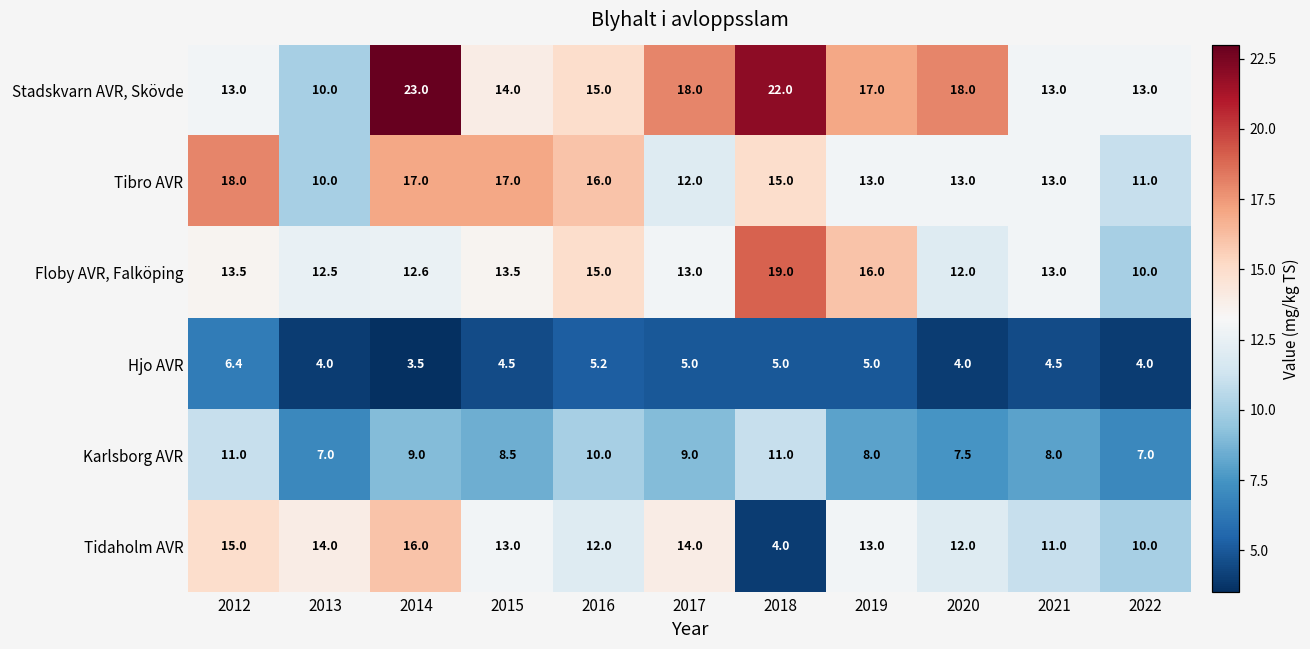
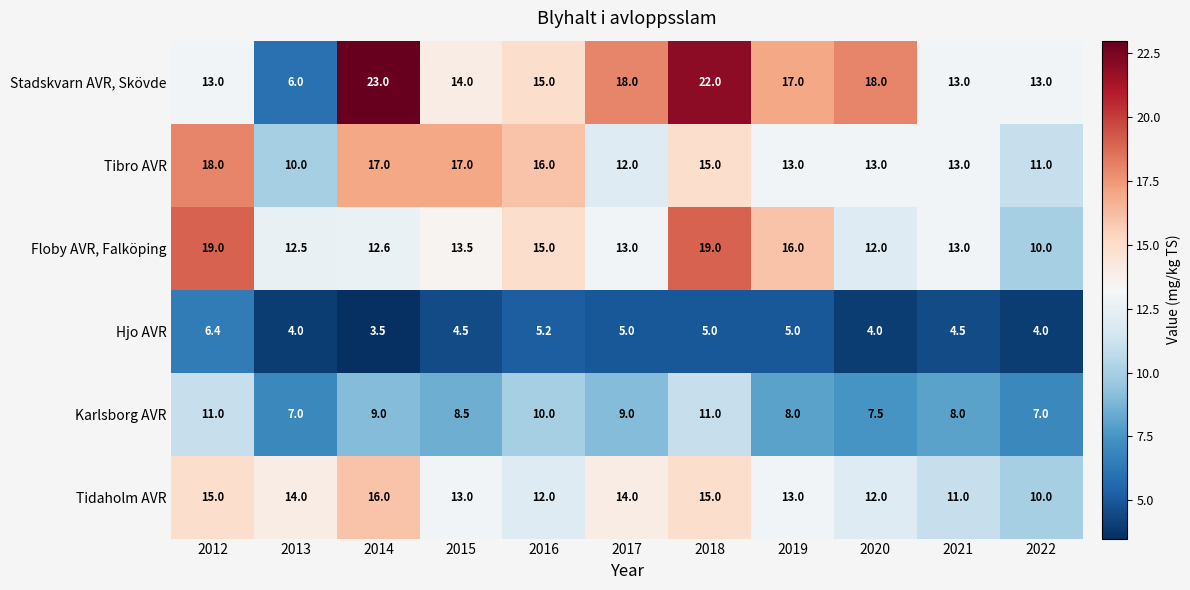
  {
    "Stadskvarn AVR, Skövde": {
      "2012": 13.0,
-     "2013": 10.0,
+     "2013": 6.0,
      "2014": 23.0,
      "2015": 14.0,
      "2016": 15.0,
      "2017": 18.0,
      "2018": 22.0,
      "2019": 17.0,
      "2020": 18.0,
      "2021": 13.0,
      "2022": 13.0
    },
    "Tibro AVR": {
      "2012": 18.0,
      "2013": 10.0,
      "2014": 17.0,
      "2015": 17.0,
      "2016": 16.0,
      "2017": 12.0,
      "2018": 15.0,
      "2019": 13.0,
      "2020": 13.0,
      "2021": 13.0,
      "2022": 11.0
    },
    "Floby AVR, Falköping": {
-     "2012": 13.5,
+     "2012": 19.0,
      "2013": 12.5,
      "2014": 12.6,
      "2015": 13.5,
      "2016": 15.0,
      "2017": 13.0,
      "2018": 19.0,
      "2019": 16.0,
      "2020": 12.0,
      "2021": 13.0,
      "2022": 10.0
    },
    "Hjo AVR": {
      "2012": 6.4,
      "2013": 4.0,
      "2014": 3.5,
      "2015": 4.5,
      "2016": 5.2,
      "2017": 5.0,
      "2018": 5.0,
      "2019": 5.0,
      "2020": 4.0,
      "2021": 4.5,
      "2022": 4.0
    },
    "Karlsborg AVR": {
      "2012": 11.0,
      "2013": 7.0,
      "2014": 9.0,
      "2015": 8.5,
      "2016": 10.0,
      "2017": 9.0,
      "2018": 11.0,
      "2019": 8.0,
      "2020": 7.5,
      "2021": 8.0,
      "2022": 7.0
    },
    "Tidaholm AVR": {
      "2012": 15.0,
      "2013": 14.0,
      "2014": 16.0,
      "2015": 13.0,
      "2016": 12.0,
      "2017": 14.0,
-     "2018": 4.0,
+     "2018": 15.0,
      "2019": 13.0,
      "2020": 12.0,
      "2021": 11.0,
      "2022": 10.0
    }
  }
